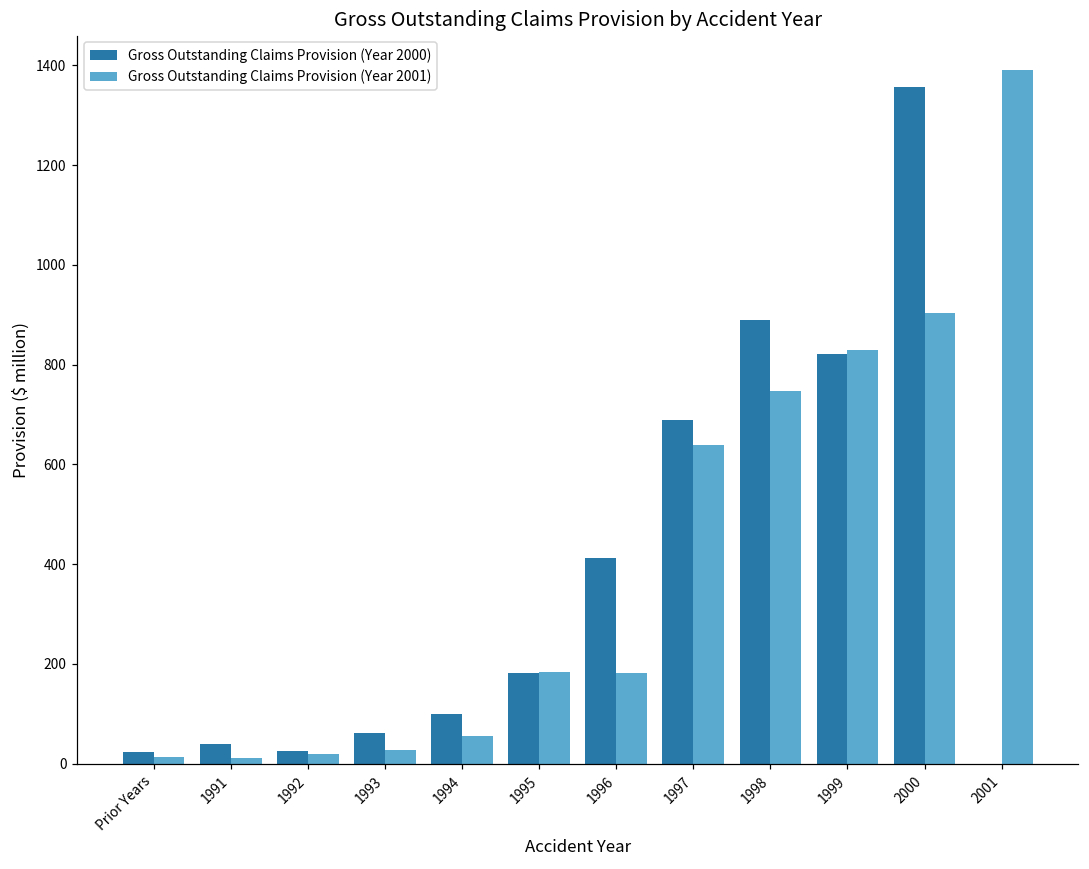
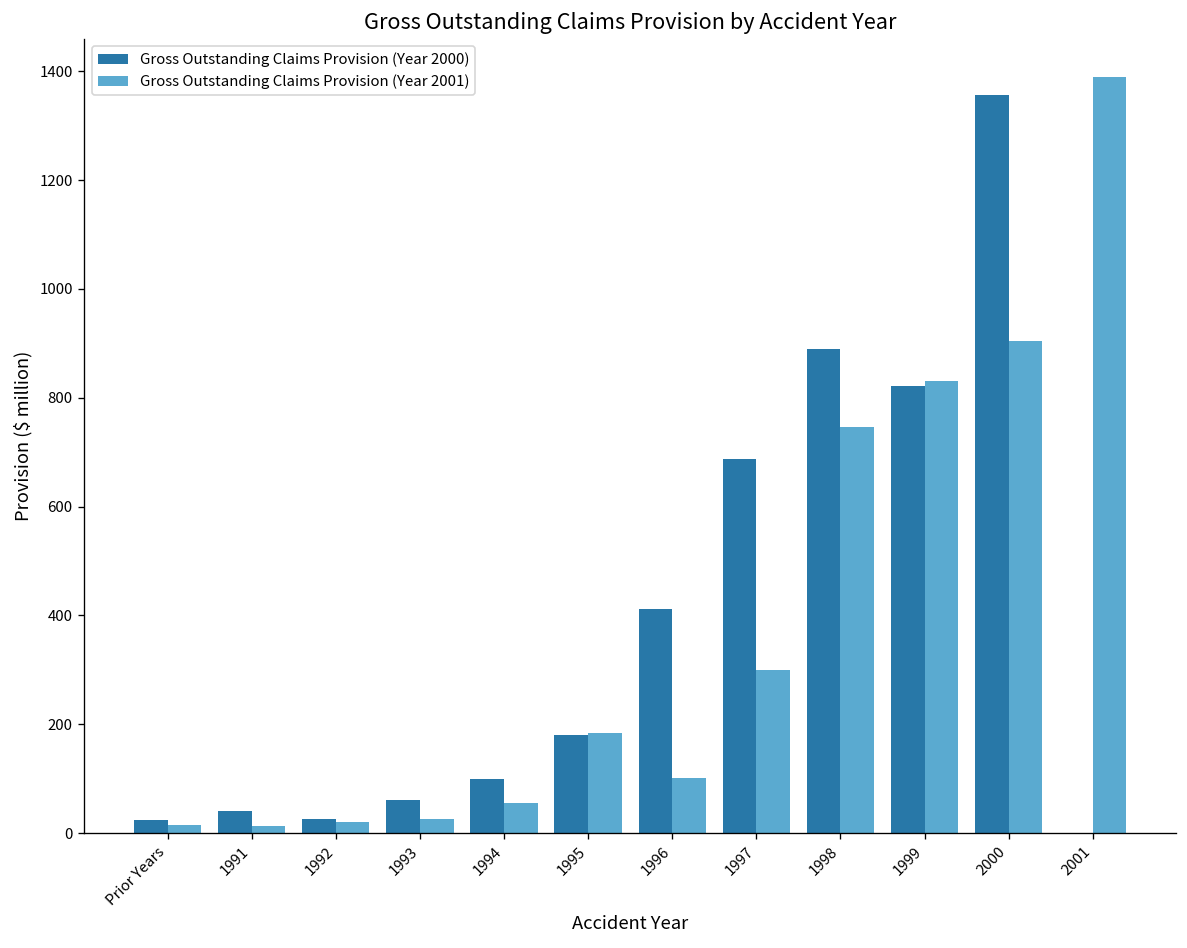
  {
    "Gross Outstanding Claims Provision (Year 2000)": {
      "Prior Years": 20,
      "1991": 40,
      "1992": 30,
      "1993": 60,
      "1994": 100,
      "1995": 180,
      "1996": 410,
      "1997": 690,
      "1998": 890,
      "1999": 820,
      "2000": 1360,
      "2001": 0
    },
    "Gross Outstanding Claims Provision (Year 2001)": {
      "Prior Years": 10,
      "1991": 10,
      "1992": 20,
      "1993": 30,
      "1994": 60,
      "1995": 180,
-     "1996": 180,
-     "1997": 640,
+     "1996": 100,
+     "1997": 300,
      "1998": 750,
      "1999": 830,
      "2000": 900,
      "2001": 1390
    }
  }
